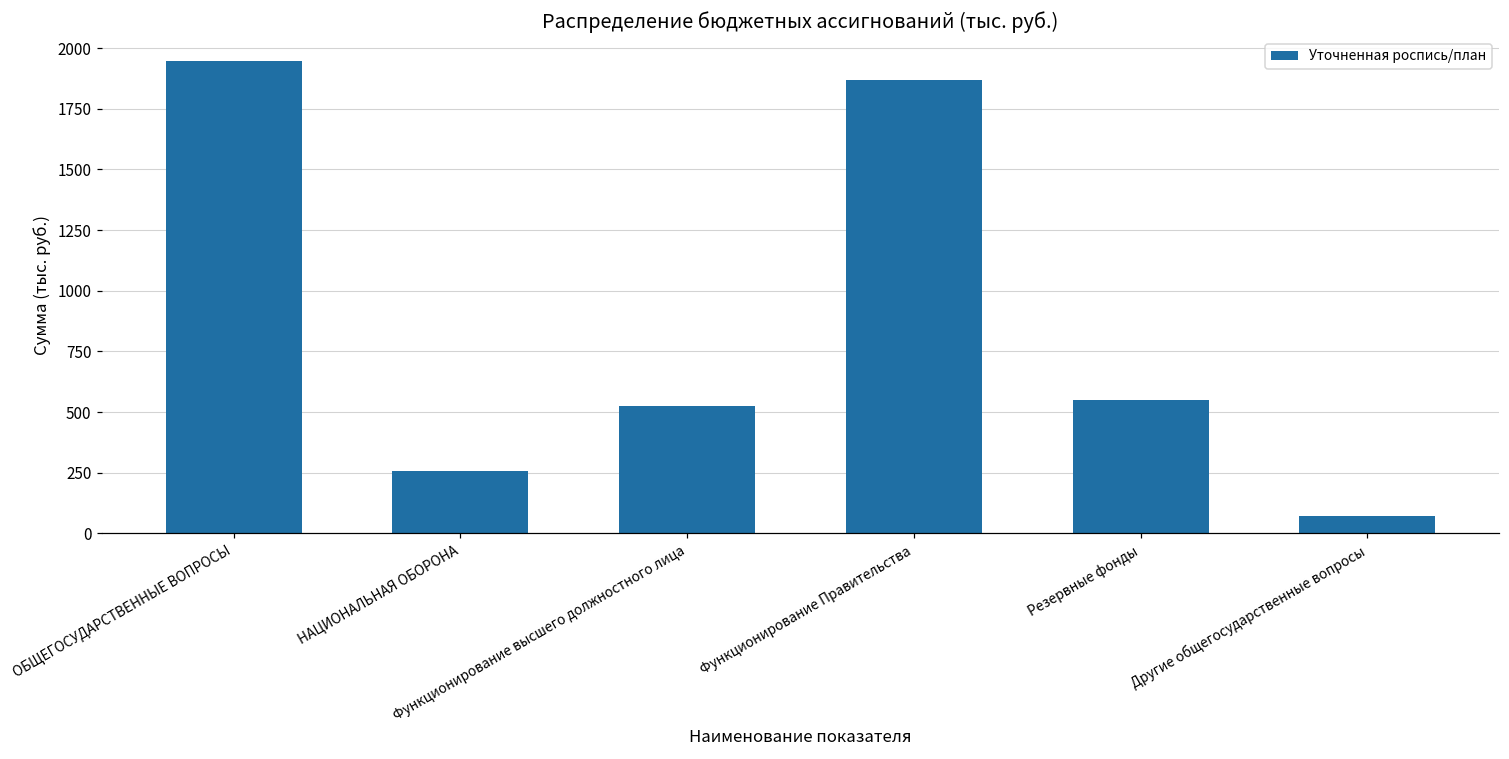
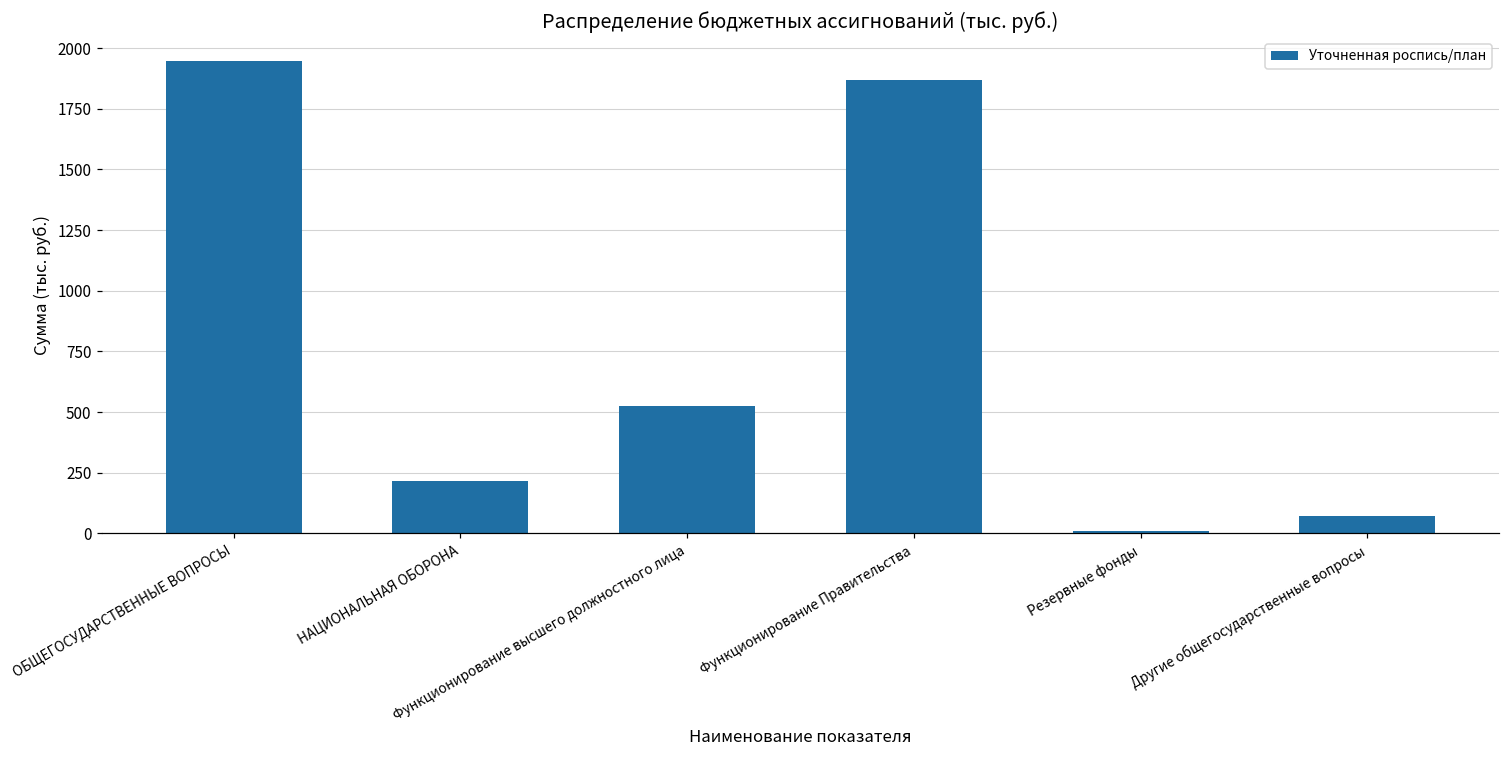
  {
    "ОБЩЕГОСУДАРСТВЕННЫЕ ВОПРОСЫ": 1950,
-   "НАЦИОНАЛЬНАЯ ОБОРОНА": 260,
+   "НАЦИОНАЛЬНАЯ ОБОРОНА": 210,
    "Функционирование высшего должностного лица": 520,
    "Функционирование Правительства": 1870,
-   "Резервные фонды": 550,
+   "Резервные фонды": 10,
    "Другие общегосударственные вопросы": 70
  }
